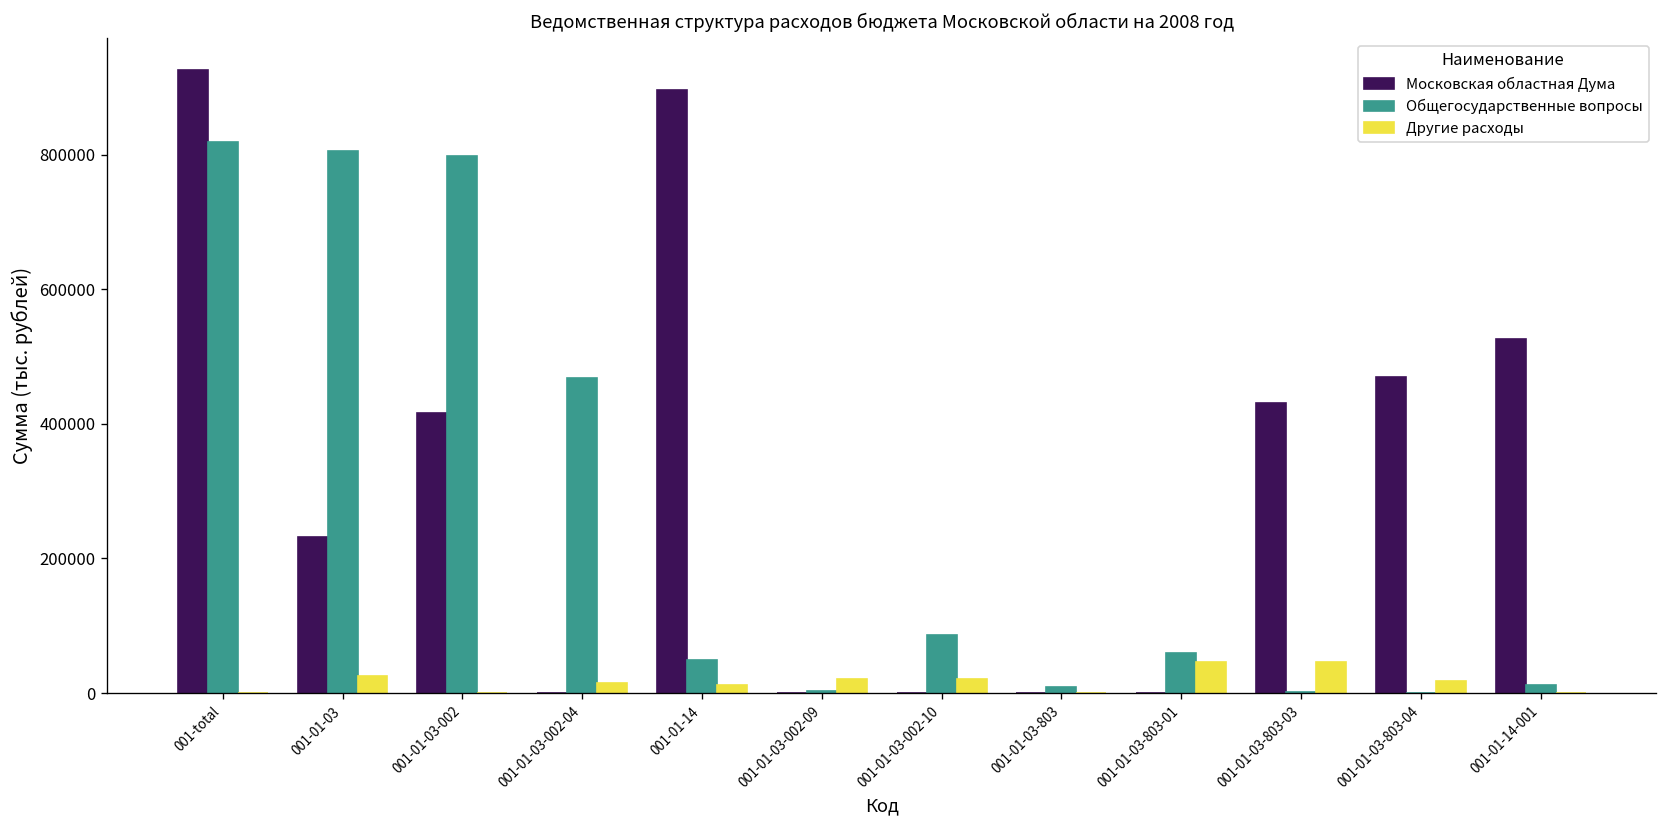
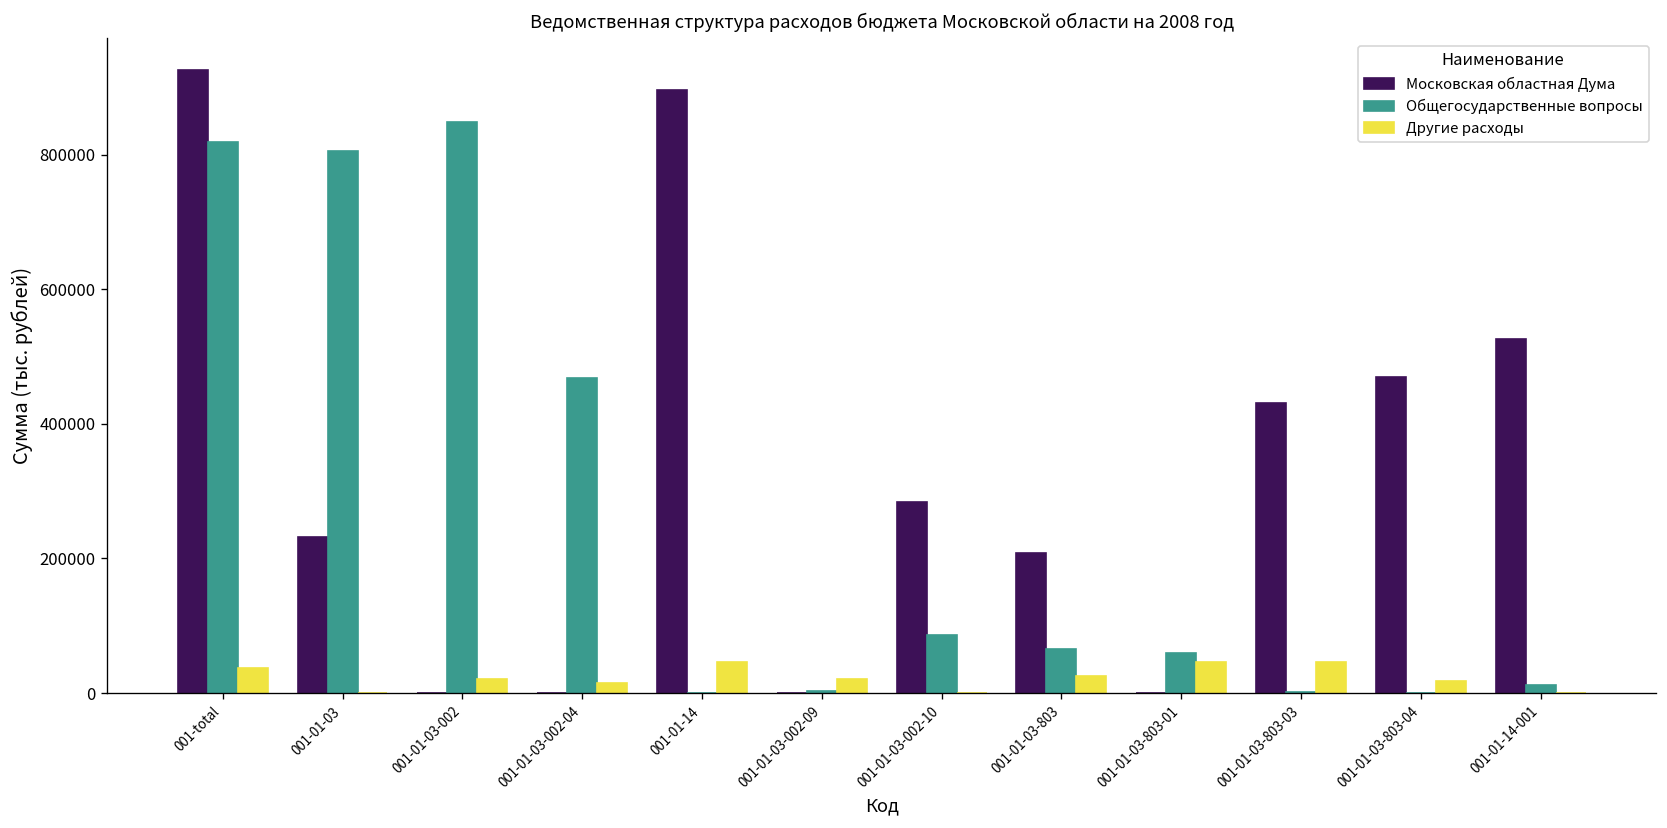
  {
    "Московская областная Дума": {
      "001-total": 930000,
      "001-01-03": 230000,
-     "001-01-03-002": 420000,
+     "001-01-03-002": 0,
      "001-01-03-002-04": 0,
      "001-01-14": 900000,
      "001-01-03-002-09": 0,
-     "001-01-03-002-10": 0,
-     "001-01-03-803": 0,
+     "001-01-03-002-10": 280000,
+     "001-01-03-803": 210000,
      "001-01-03-803-01": 0,
      "001-01-03-803-03": 430000,
      "001-01-03-803-04": 470000,
      "001-01-14-001": 530000
    },
    "Общегосударственные вопросы": {
      "001-total": 820000,
      "001-01-03": 810000,
-     "001-01-03-002": 800000,
+     "001-01-03-002": 850000,
      "001-01-03-002-04": 470000,
-     "001-01-14": 50000,
+     "001-01-14": 0,
      "001-01-03-002-10": 90000,
-     "001-01-03-803": 10000,
+     "001-01-03-803": 70000,
      "001-01-03-803-01": 60000,
      "001-01-14-001": 10000
    },
    "Другие расходы": {
-     "001-total": 0,
-     "001-01-03": 30000,
-     "001-01-03-002": 0,
+     "001-total": 40000,
+     "001-01-03": 0,
+     "001-01-03-002": 20000,
      "001-01-03-002-04": 10000,
-     "001-01-14": 10000,
+     "001-01-14": 50000,
      "001-01-03-002-09": 20000,
-     "001-01-03-002-10": 20000,
-     "001-01-03-803": 0,
+     "001-01-03-002-10": 0,
+     "001-01-03-803": 30000,
      "001-01-03-803-01": 50000,
      "001-01-03-803-03": 50000,
      "001-01-03-803-04": 20000,
      "001-01-14-001": 0
    }
  }
